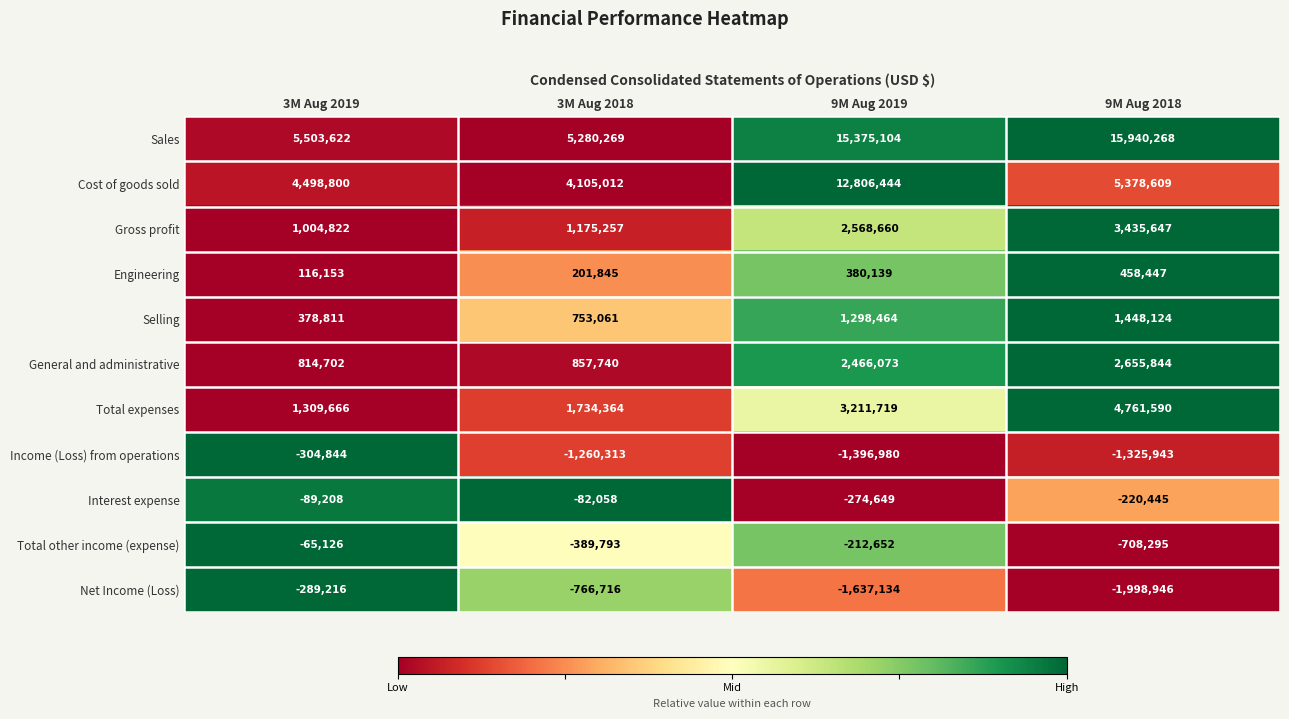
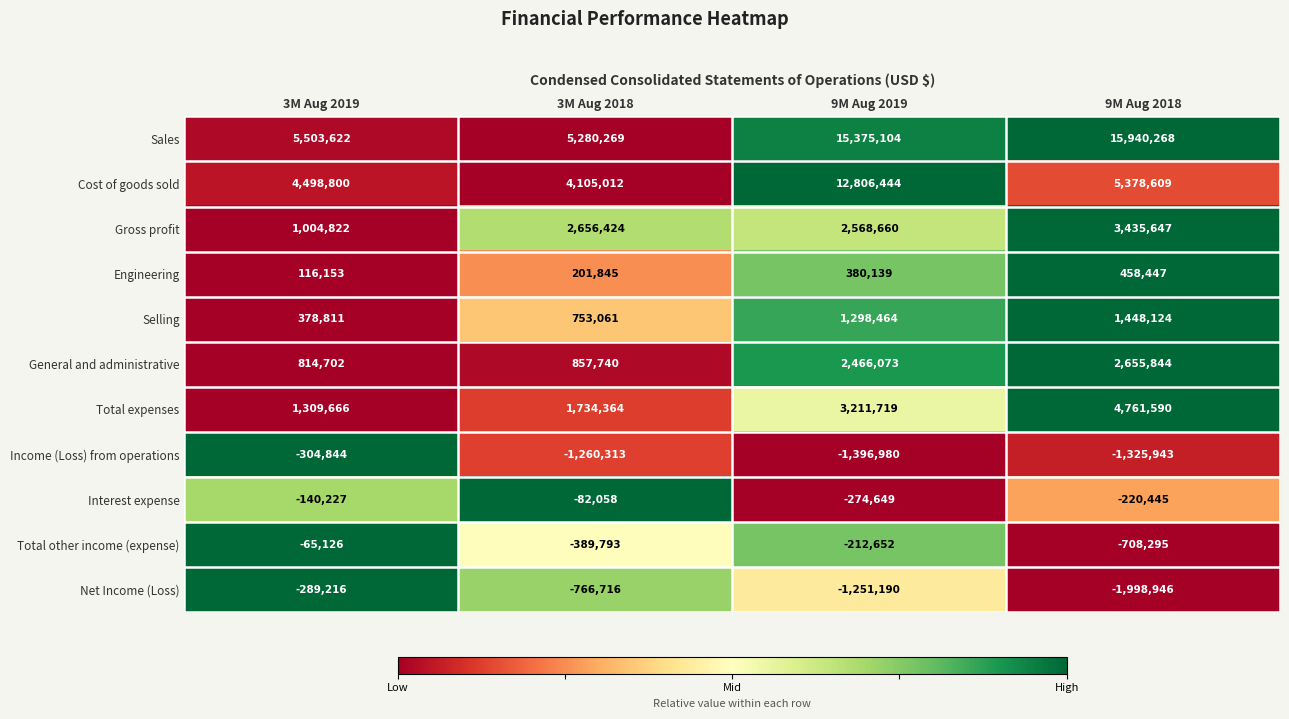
  {
    "Sales": {
      "3M Aug 2019": "5,503,622",
      "3M Aug 2018": "5,280,269",
      "9M Aug 2019": "15,375,104",
      "9M Aug 2018": "15,940,268"
    },
    "Cost of goods sold": {
      "3M Aug 2019": "4,498,800",
      "3M Aug 2018": "4,105,012",
      "9M Aug 2019": "12,806,444",
      "9M Aug 2018": "5,378,609"
    },
    "Gross profit": {
      "3M Aug 2019": "1,004,822",
-     "3M Aug 2018": "1,175,257",
+     "3M Aug 2018": "2,656,424",
      "9M Aug 2019": "2,568,660",
      "9M Aug 2018": "3,435,647"
    },
    "Engineering": {
      "3M Aug 2019": "116,153",
      "3M Aug 2018": "201,845",
      "9M Aug 2019": "380,139",
      "9M Aug 2018": "458,447"
    },
    "Selling": {
      "3M Aug 2019": "378,811",
      "3M Aug 2018": "753,061",
      "9M Aug 2019": "1,298,464",
      "9M Aug 2018": "1,448,124"
    },
    "General and administrative": {
      "3M Aug 2019": "814,702",
      "3M Aug 2018": "857,740",
      "9M Aug 2019": "2,466,073",
      "9M Aug 2018": "2,655,844"
    },
    "Total expenses": {
      "3M Aug 2019": "1,309,666",
      "3M Aug 2018": "1,734,364",
      "9M Aug 2019": "3,211,719",
      "9M Aug 2018": "4,761,590"
    },
    "Income (Loss) from operations": {
      "3M Aug 2019": "-304,844",
      "3M Aug 2018": "-1,260,313",
      "9M Aug 2019": "-1,396,980",
      "9M Aug 2018": "-1,325,943"
    },
    "Interest expense": {
-     "3M Aug 2019": "-89,208",
+     "3M Aug 2019": "-140,227",
      "3M Aug 2018": "-82,058",
      "9M Aug 2019": "-274,649",
      "9M Aug 2018": "-220,445"
    },
    "Total other income (expense)": {
      "3M Aug 2019": "-65,126",
      "3M Aug 2018": "-389,793",
      "9M Aug 2019": "-212,652",
      "9M Aug 2018": "-708,295"
    },
    "Net Income (Loss)": {
      "3M Aug 2019": "-289,216",
      "3M Aug 2018": "-766,716",
-     "9M Aug 2019": "-1,637,134",
+     "9M Aug 2019": "-1,251,190",
      "9M Aug 2018": "-1,998,946"
    }
  }
